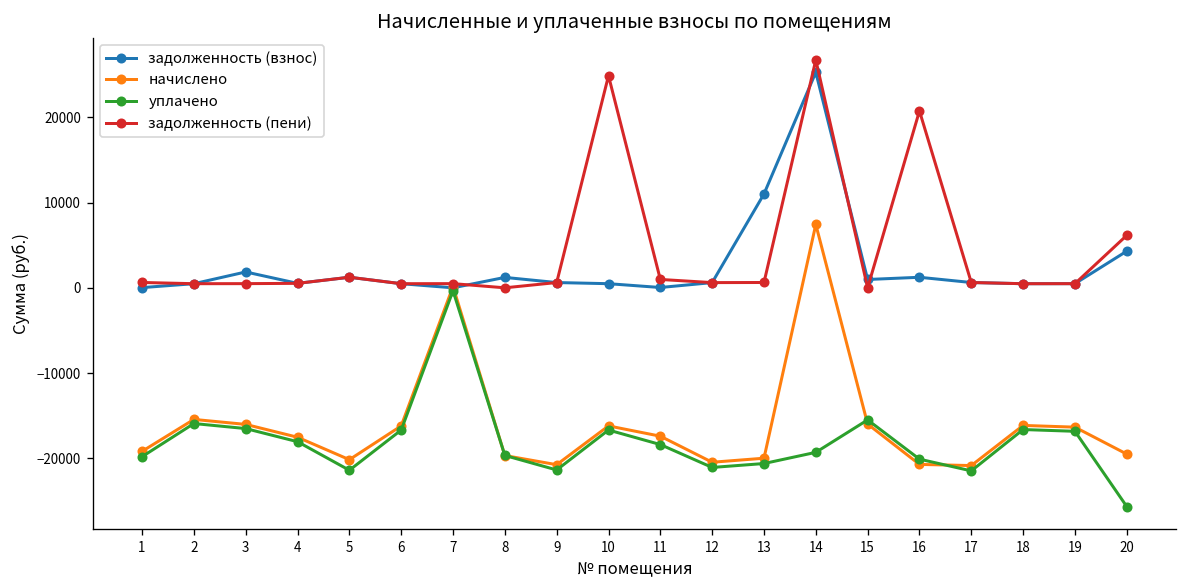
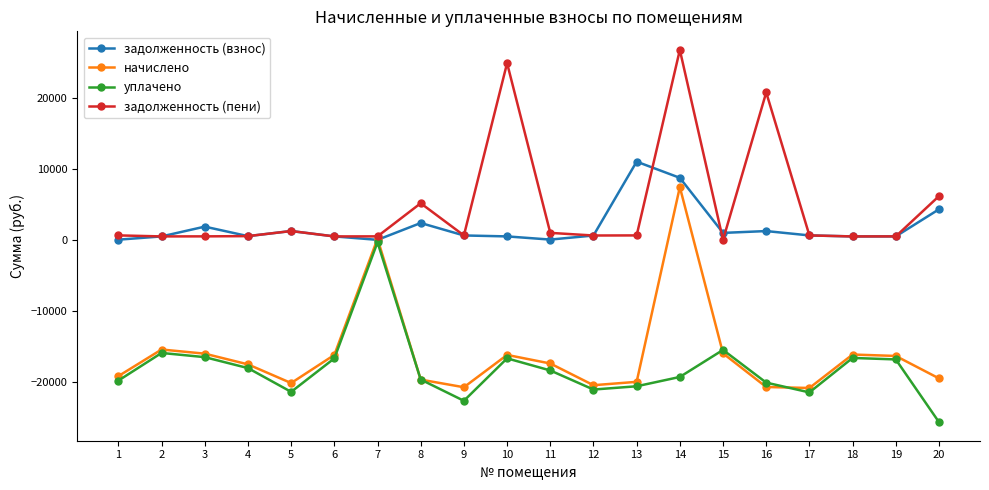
  {
    "задолженность (взнос)": {
      "1": 0,
      "3": 2000,
-     "8": 1000,
+     "8": 2000,
      "10": 0,
      "11": 0,
      "13": 11000,
-     "14": 25000,
+     "14": 9000,
      "15": 1000,
      "16": 1000,
      "20": 4000
    },
    "начислено": {
      "1": -19000,
      "2": -15000,
      "3": -16000,
      "4": -18000,
      "5": -20000,
      "6": -16000,
      "9": -21000,
      "10": -16000,
      "11": -17000,
      "12": -20000,
      "13": -20000,
      "14": 7000,
      "15": -16000,
      "16": -21000,
      "17": -21000,
      "18": -16000,
      "19": -16000,
      "20": -19000
    },
    "уплачено": {
      "1": -20000,
      "2": -16000,
      "3": -17000,
      "4": -18000,
      "5": -21000,
      "6": -17000,
-     "9": -21000,
+     "9": -23000,
      "10": -17000,
      "11": -18000,
      "12": -21000,
      "13": -21000,
      "14": -19000,
      "15": -15000,
      "16": -20000,
      "17": -21000,
      "18": -17000,
      "19": -17000,
      "20": -26000
    },
    "задолженность (пени)": {
      "1": 1000,
      "3": 0,
-     "8": 0,
+     "8": 5000,
      "10": 25000,
      "11": 1000,
      "13": 1000,
      "14": 27000,
      "15": 0,
      "16": 21000,
      "20": 6000
    }
  }
